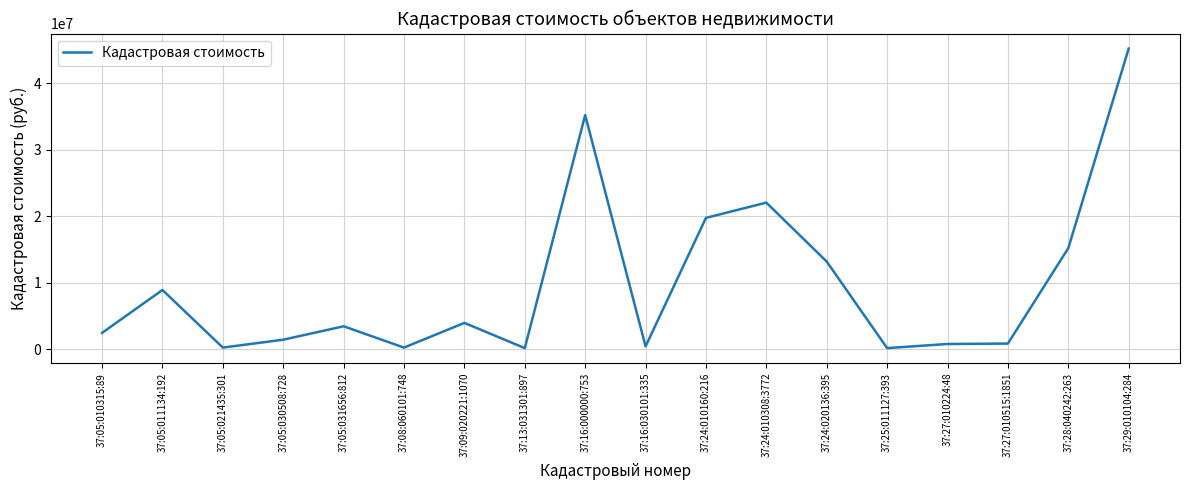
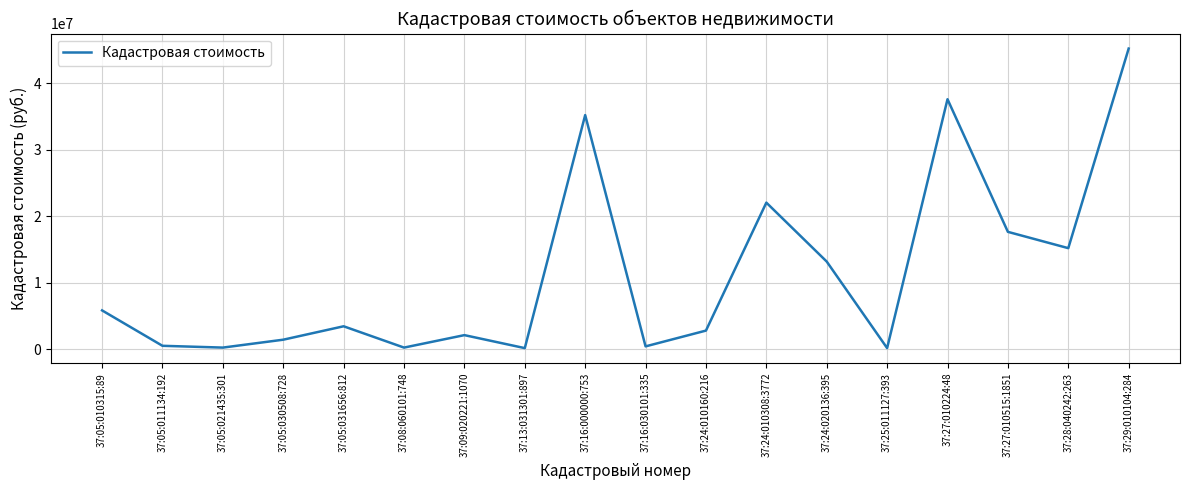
  {
-   "37:05:010315:89": 2000000,
-   "37:05:011134:192": 9000000,
+   "37:05:010315:89": 6000000,
+   "37:05:011134:192": 0,
    "37:05:021435:301": 0,
    "37:05:030508:728": 1000000,
    "37:05:031656:812": 3000000,
    "37:08:060101:748": 0,
-   "37:09:020221:1070": 4000000,
+   "37:09:020221:1070": 2000000,
    "37:13:031301:897": 0,
    "37:16:000000:753": 35000000,
    "37:16:030101:335": 0,
-   "37:24:010160:216": 20000000,
+   "37:24:010160:216": 3000000,
    "37:24:010308:3772": 22000000,
    "37:24:020136:395": 13000000,
    "37:25:011127:393": 0,
-   "37:27:010224:48": 1000000,
-   "37:27:010515:1851": 1000000,
+   "37:27:010224:48": 38000000,
+   "37:27:010515:1851": 18000000,
    "37:28:040242:263": 15000000,
    "37:29:010104:284": 45000000
  }
